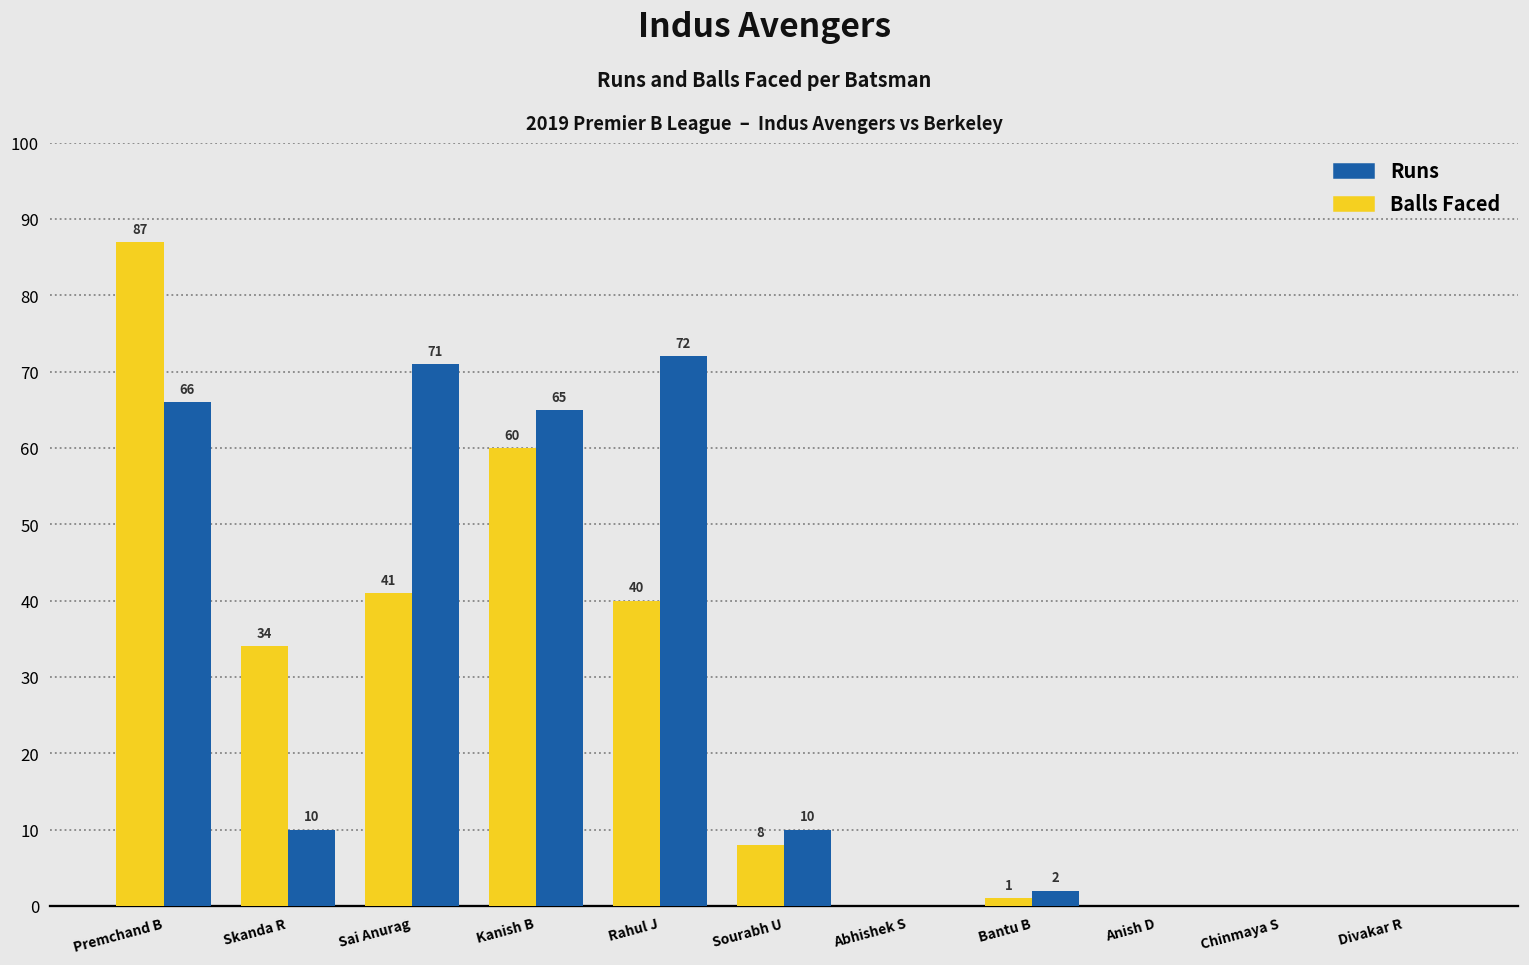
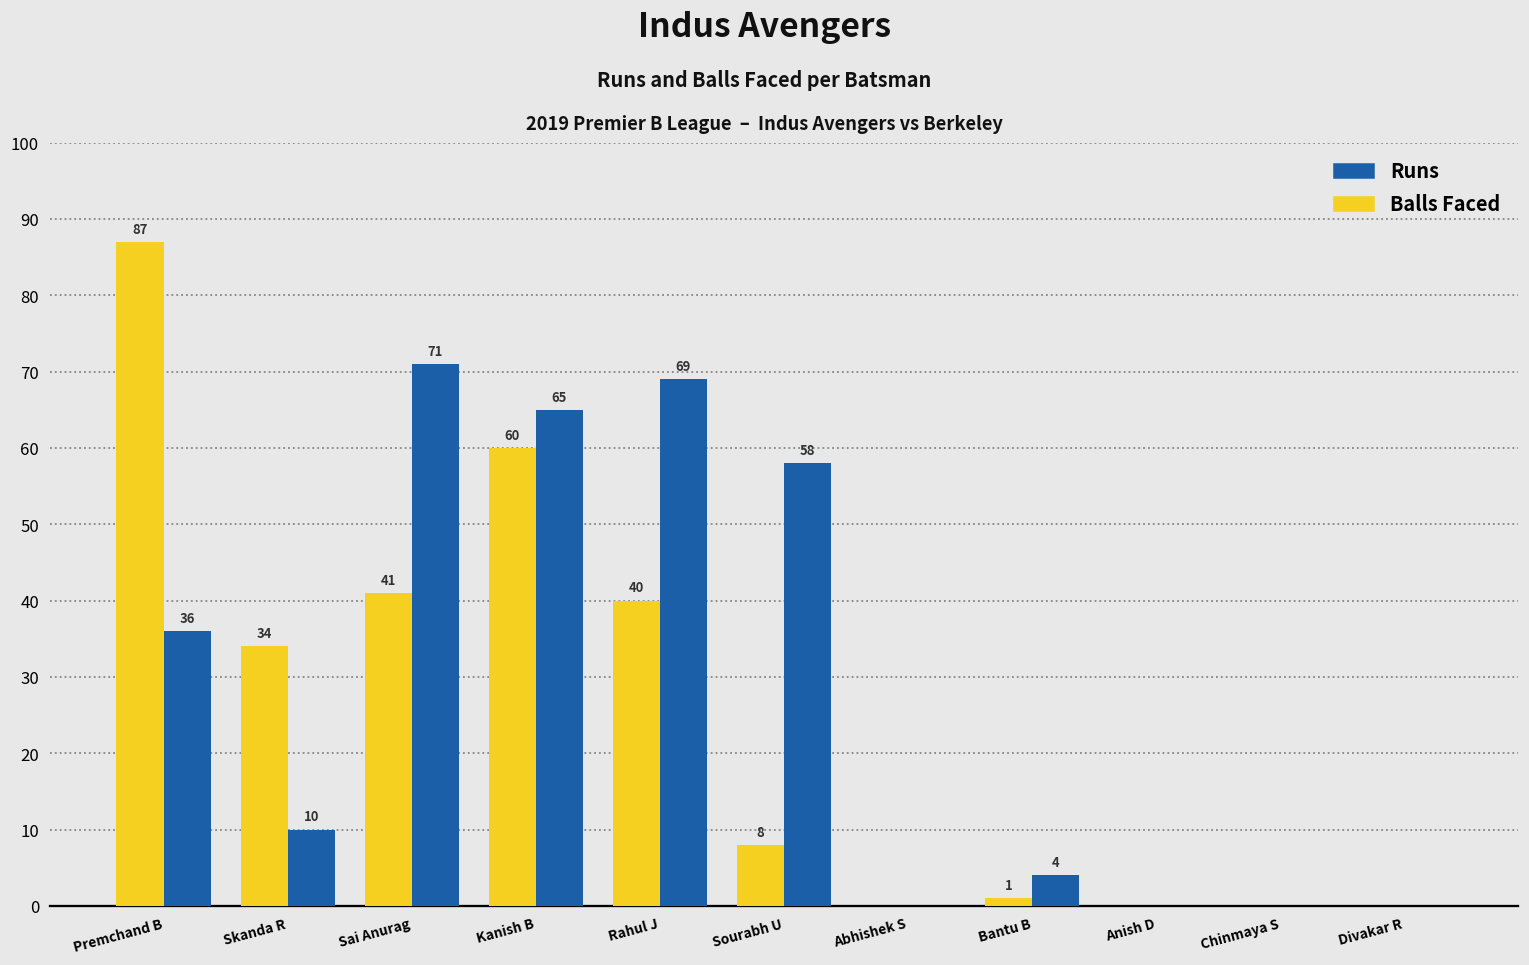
  {
    "Runs": {
-     "Premchand B": 66,
+     "Premchand B": 36,
      "Skanda R": 10,
      "Sai Anurag": 71,
      "Kanish B": 65,
-     "Rahul J": 72,
-     "Sourabh U": 10,
-     "Bantu B": 2
+     "Rahul J": 69,
+     "Sourabh U": 58,
+     "Bantu B": 4
    }
  }
